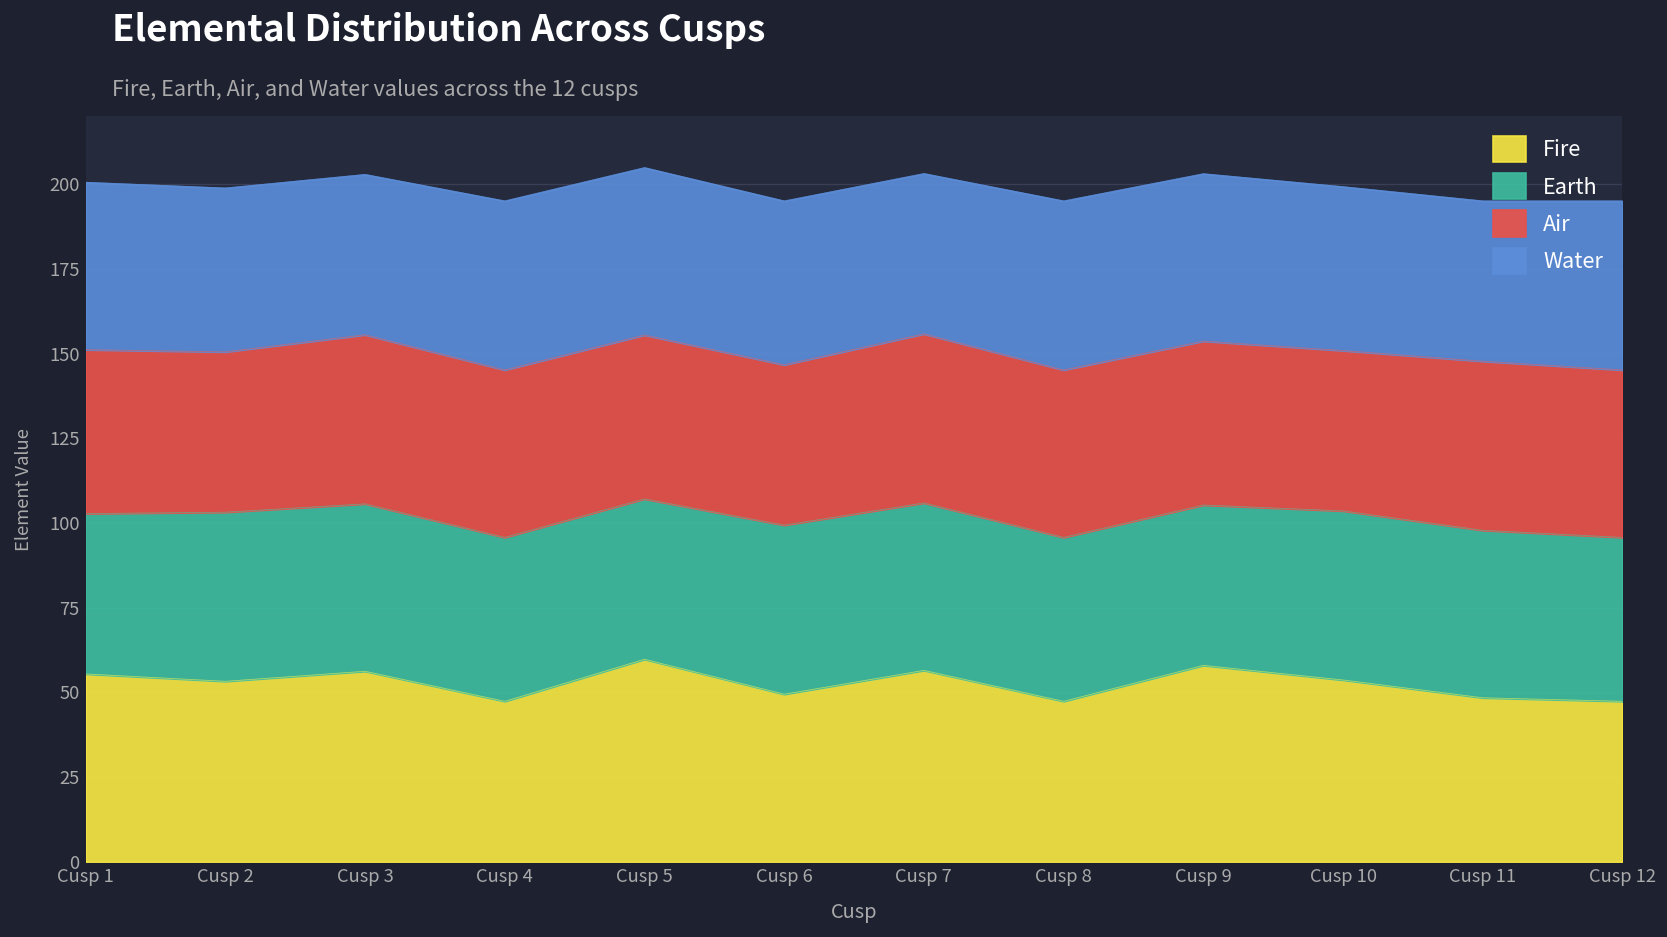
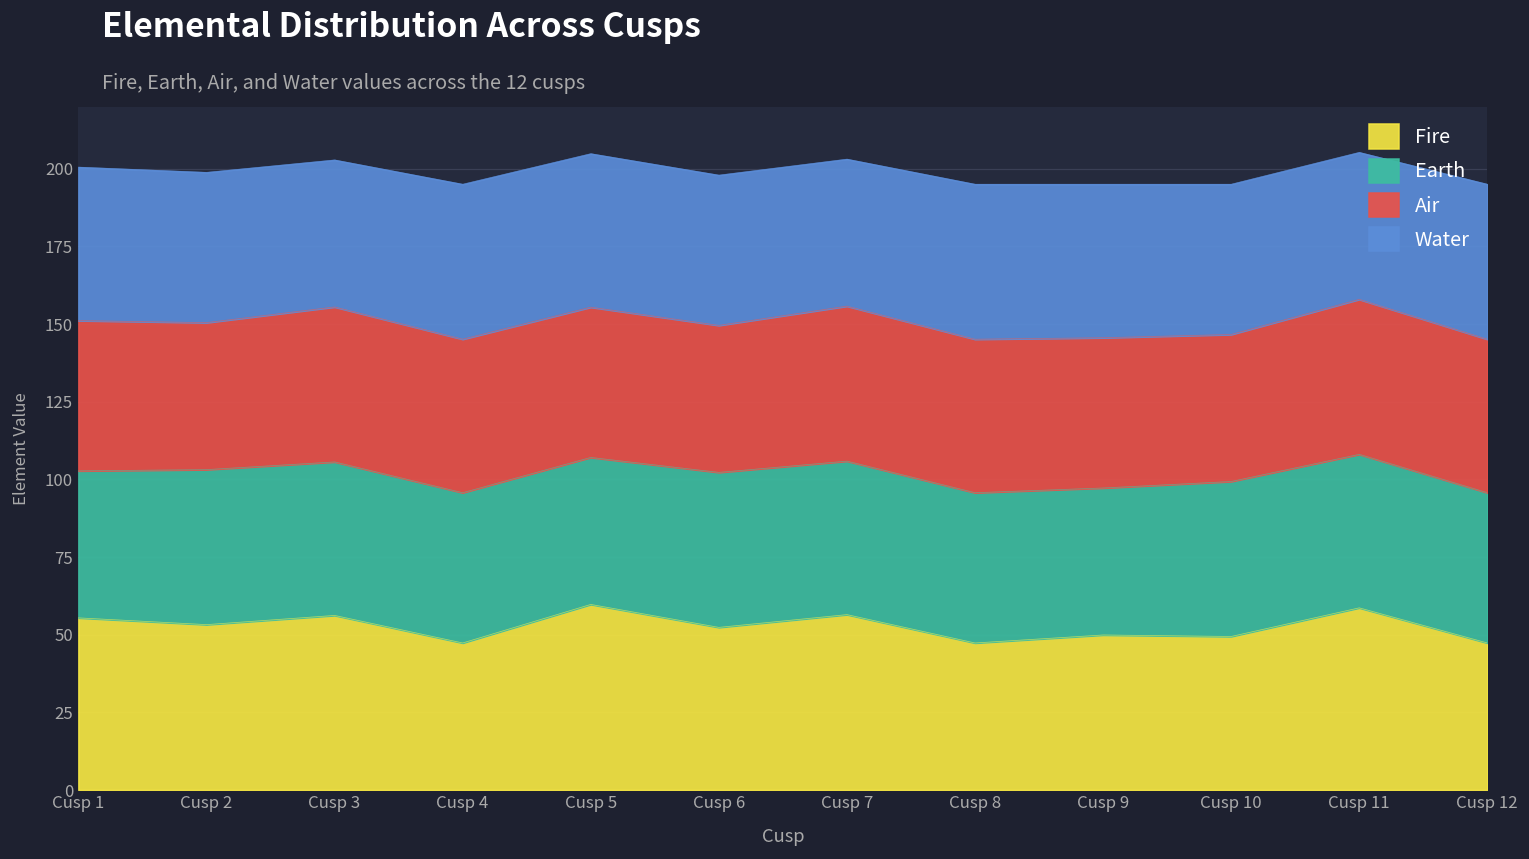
  {
    "Fire": {
      "Cusp 1": 55,
      "Cusp 2": 53,
      "Cusp 3": 56,
      "Cusp 4": 47,
      "Cusp 5": 60,
-     "Cusp 6": 49,
+     "Cusp 6": 52,
      "Cusp 7": 56,
      "Cusp 8": 47,
-     "Cusp 9": 58,
-     "Cusp 10": 54,
-     "Cusp 11": 48,
+     "Cusp 9": 50,
+     "Cusp 10": 49,
+     "Cusp 11": 59,
      "Cusp 12": 47
    },
    "Earth": {
      "Cusp 1": 47,
      "Cusp 2": 50,
      "Cusp 3": 49,
      "Cusp 4": 48,
      "Cusp 5": 47,
      "Cusp 6": 50,
      "Cusp 7": 49,
      "Cusp 8": 48,
      "Cusp 9": 47,
      "Cusp 10": 50,
      "Cusp 11": 49,
      "Cusp 12": 48
    },
    "Air": {
      "Cusp 1": 48,
      "Cusp 2": 47,
      "Cusp 3": 50,
      "Cusp 4": 49,
      "Cusp 5": 48,
      "Cusp 6": 47,
      "Cusp 7": 50,
      "Cusp 8": 49,
      "Cusp 9": 48,
      "Cusp 10": 47,
      "Cusp 11": 50,
      "Cusp 12": 49
    },
    "Water": {
      "Cusp 1": 49,
      "Cusp 2": 48,
      "Cusp 3": 47,
      "Cusp 4": 50,
      "Cusp 5": 49,
      "Cusp 6": 48,
      "Cusp 7": 47,
      "Cusp 8": 50,
      "Cusp 9": 49,
      "Cusp 10": 48,
      "Cusp 11": 47,
      "Cusp 12": 50
    }
  }
